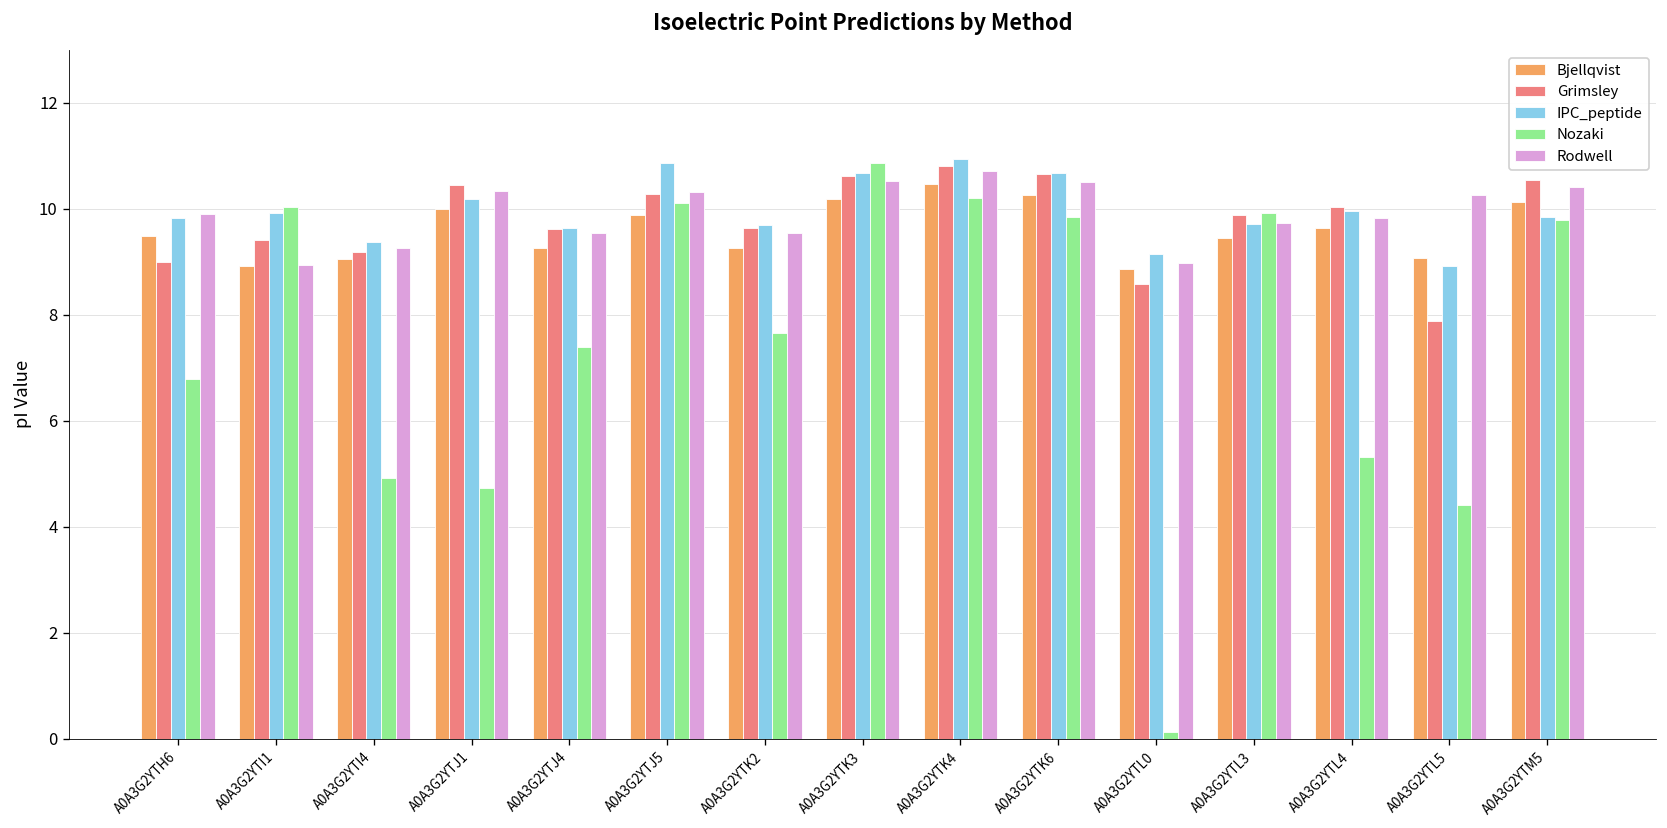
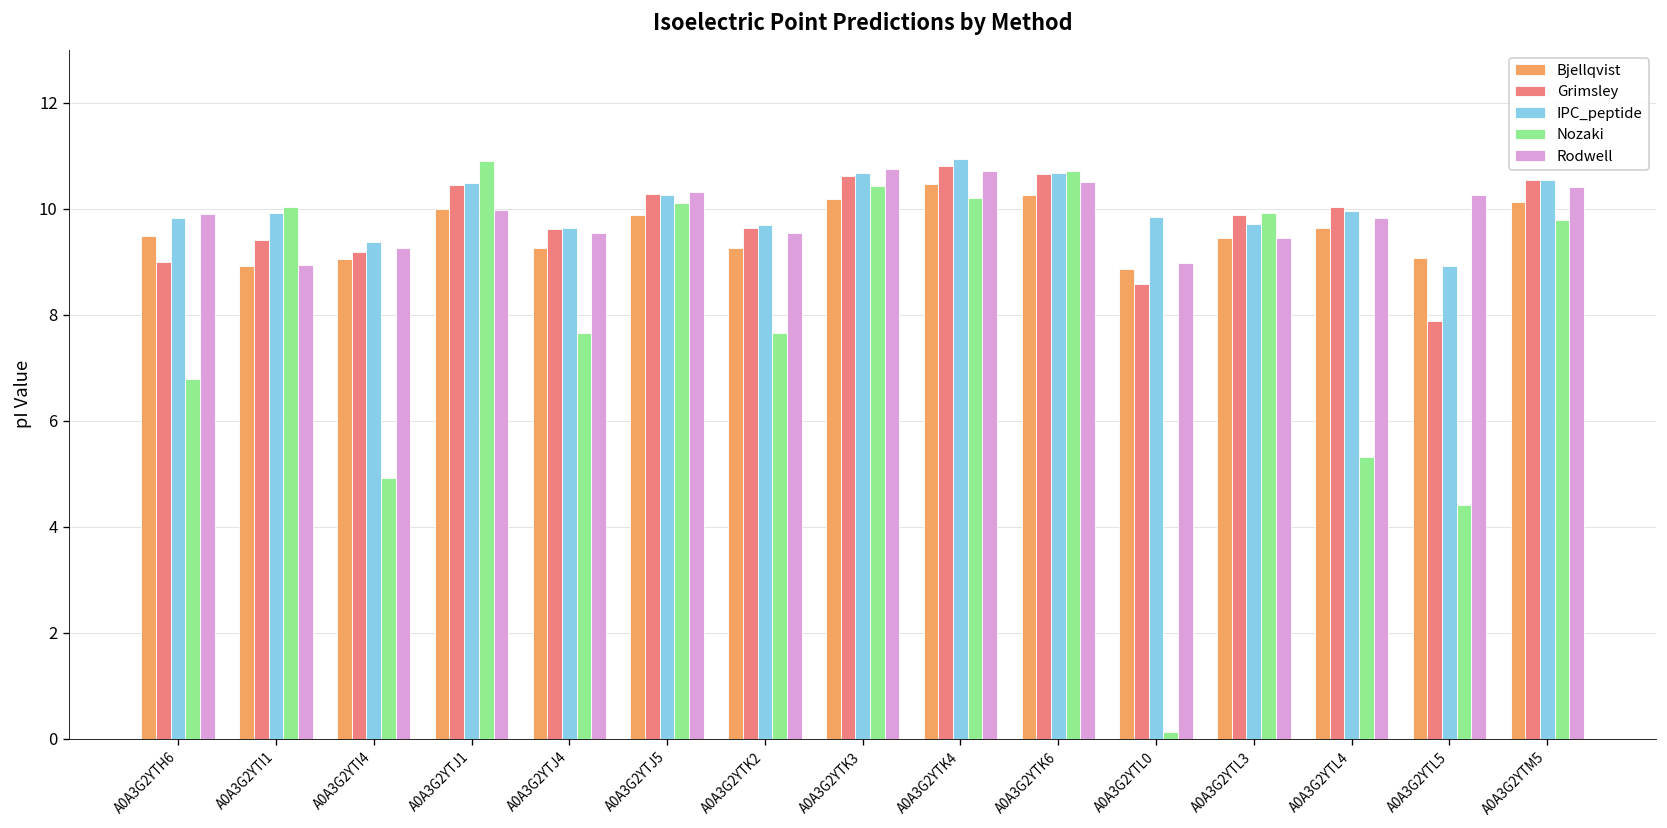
  {
    "IPC_peptide": {
      "A0A3G2YTH6": 9.8,
      "A0A3G2YTI1": 9.9,
      "A0A3G2YTI4": 9.4,
-     "A0A3G2YTJ1": 10.2,
+     "A0A3G2YTJ1": 10.5,
      "A0A3G2YTJ4": 9.6,
-     "A0A3G2YTJ5": 10.9,
+     "A0A3G2YTJ5": 10.3,
      "A0A3G2YTK2": 9.7,
      "A0A3G2YTK3": 10.7,
      "A0A3G2YTK4": 11.0,
      "A0A3G2YTK6": 10.7,
-     "A0A3G2YTL0": 9.2,
+     "A0A3G2YTL0": 9.9,
      "A0A3G2YTL3": 9.7,
      "A0A3G2YTL4": 10.0,
      "A0A3G2YTL5": 8.9,
-     "A0A3G2YTM5": 9.8
+     "A0A3G2YTM5": 10.5
    },
    "Nozaki": {
      "A0A3G2YTH6": 6.8,
      "A0A3G2YTI1": 10.0,
      "A0A3G2YTI4": 4.9,
-     "A0A3G2YTJ1": 4.7,
-     "A0A3G2YTJ4": 7.4,
+     "A0A3G2YTJ1": 10.9,
+     "A0A3G2YTJ4": 7.7,
      "A0A3G2YTJ5": 10.1,
      "A0A3G2YTK2": 7.7,
-     "A0A3G2YTK3": 10.9,
+     "A0A3G2YTK3": 10.4,
      "A0A3G2YTK4": 10.2,
-     "A0A3G2YTK6": 9.9,
+     "A0A3G2YTK6": 10.7,
      "A0A3G2YTL0": 0.1,
      "A0A3G2YTL3": 9.9,
      "A0A3G2YTL4": 5.3,
      "A0A3G2YTL5": 4.4,
      "A0A3G2YTM5": 9.8
    },
    "Rodwell": {
      "A0A3G2YTH6": 9.9,
      "A0A3G2YTI1": 8.9,
      "A0A3G2YTI4": 9.3,
-     "A0A3G2YTJ1": 10.3,
+     "A0A3G2YTJ1": 10.0,
      "A0A3G2YTJ4": 9.5,
      "A0A3G2YTJ5": 10.3,
      "A0A3G2YTK2": 9.5,
-     "A0A3G2YTK3": 10.5,
+     "A0A3G2YTK3": 10.7,
      "A0A3G2YTK4": 10.7,
      "A0A3G2YTK6": 10.5,
      "A0A3G2YTL0": 9.0,
-     "A0A3G2YTL3": 9.7,
+     "A0A3G2YTL3": 9.4,
      "A0A3G2YTL4": 9.8,
      "A0A3G2YTL5": 10.3,
      "A0A3G2YTM5": 10.4
    }
  }
